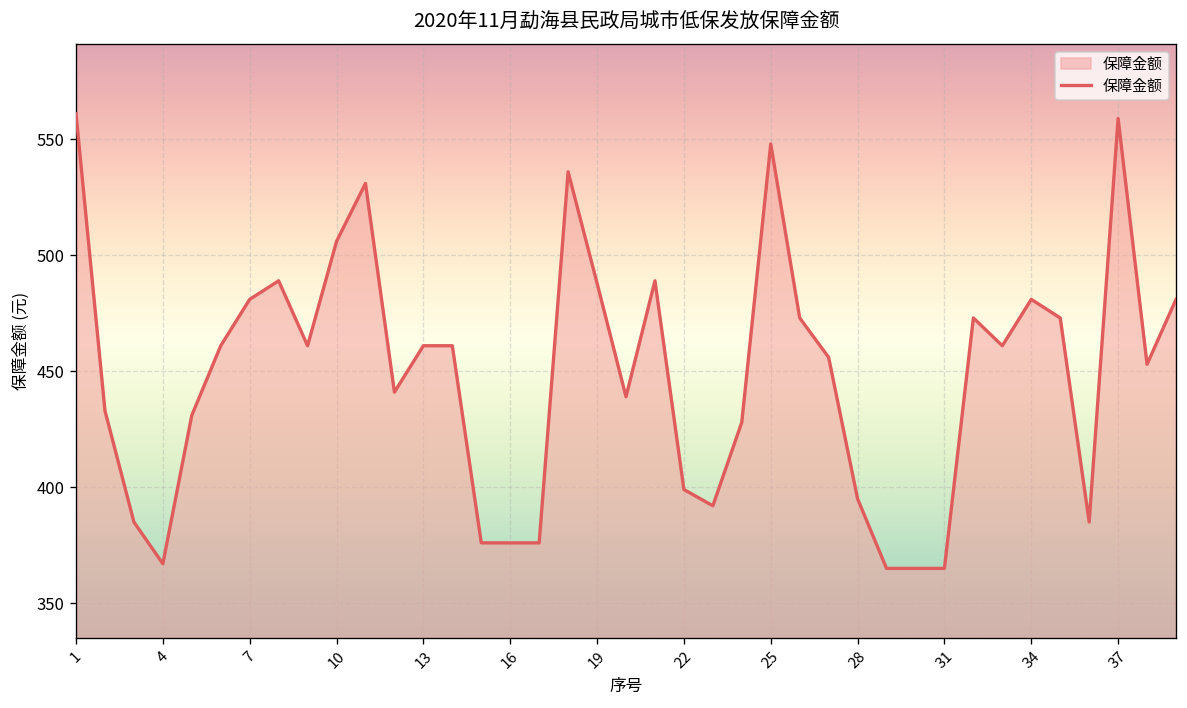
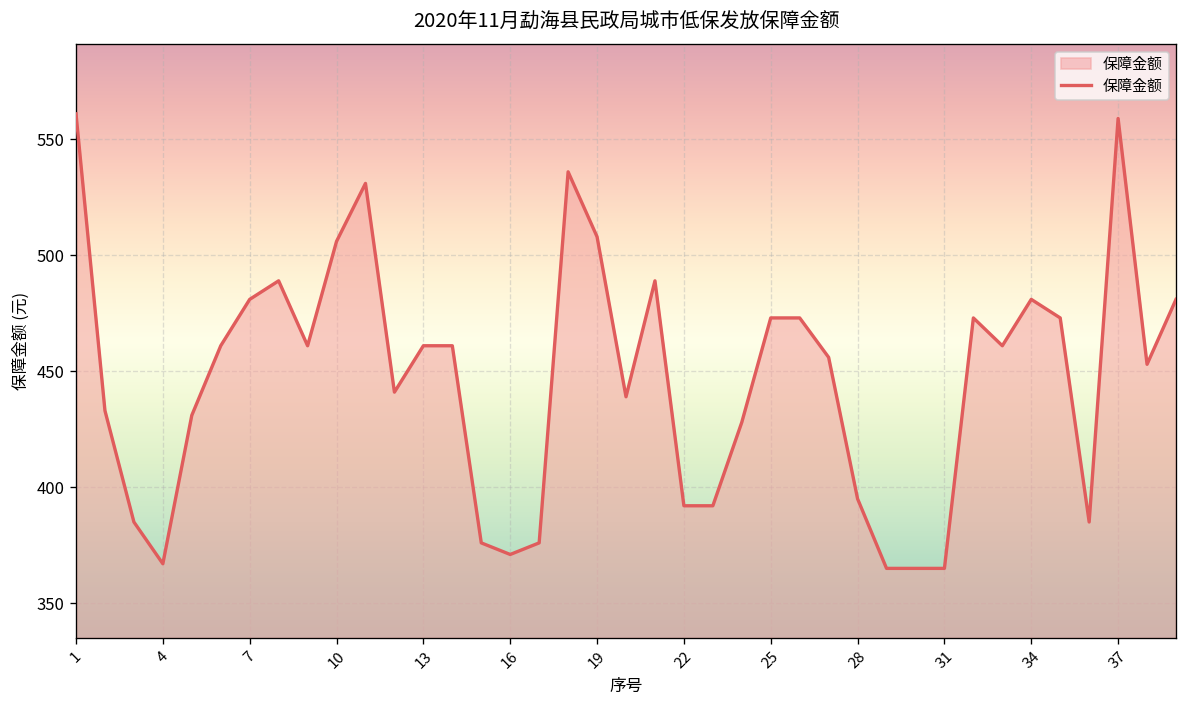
  {
    "1": 561,
    "4": 367,
    "7": 481,
    "10": 506,
    "13": 461,
-   "16": 376,
-   "19": 488,
-   "22": 399,
-   "25": 548,
+   "16": 371,
+   "19": 508,
+   "22": 392,
+   "25": 473,
    "28": 395,
    "31": 365,
    "34": 481,
    "37": 559
  }
